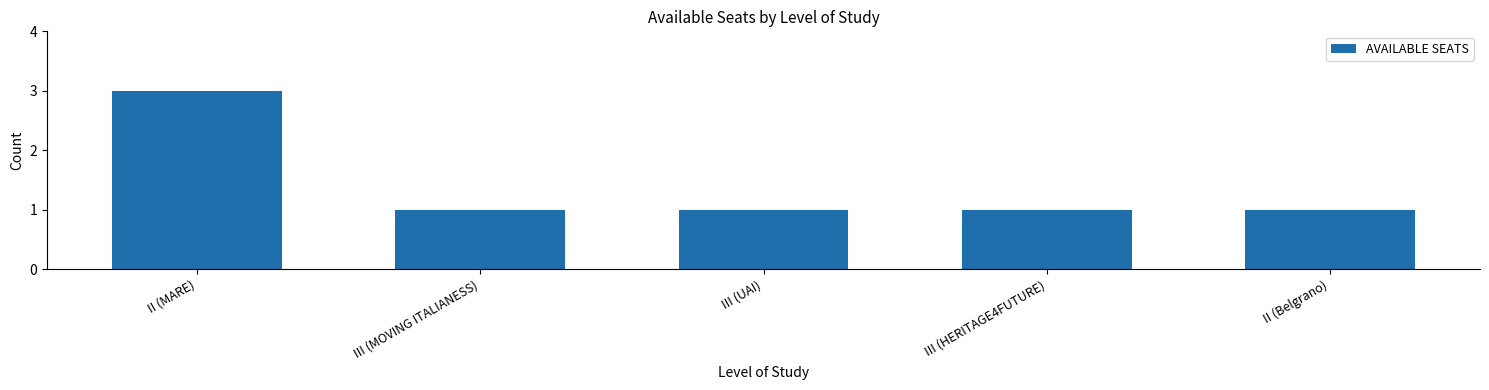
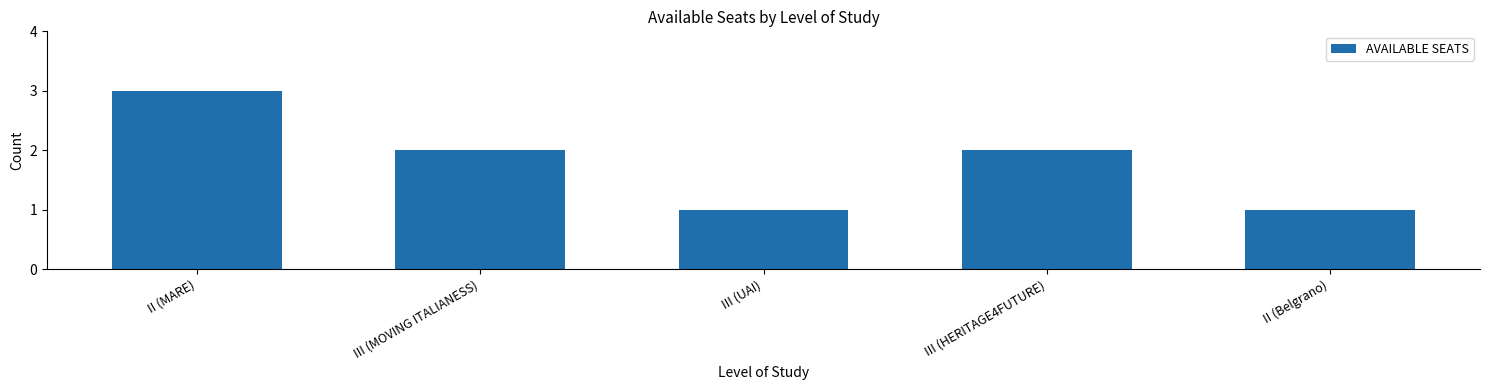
  {
    "II (MARE)": 3,
-   "III (MOVING ITALIANESS)": 1,
+   "III (MOVING ITALIANESS)": 2,
    "III (UAI)": 1,
-   "III (HERITAGE4FUTURE)": 1,
+   "III (HERITAGE4FUTURE)": 2,
    "II (Belgrano)": 1
  }
